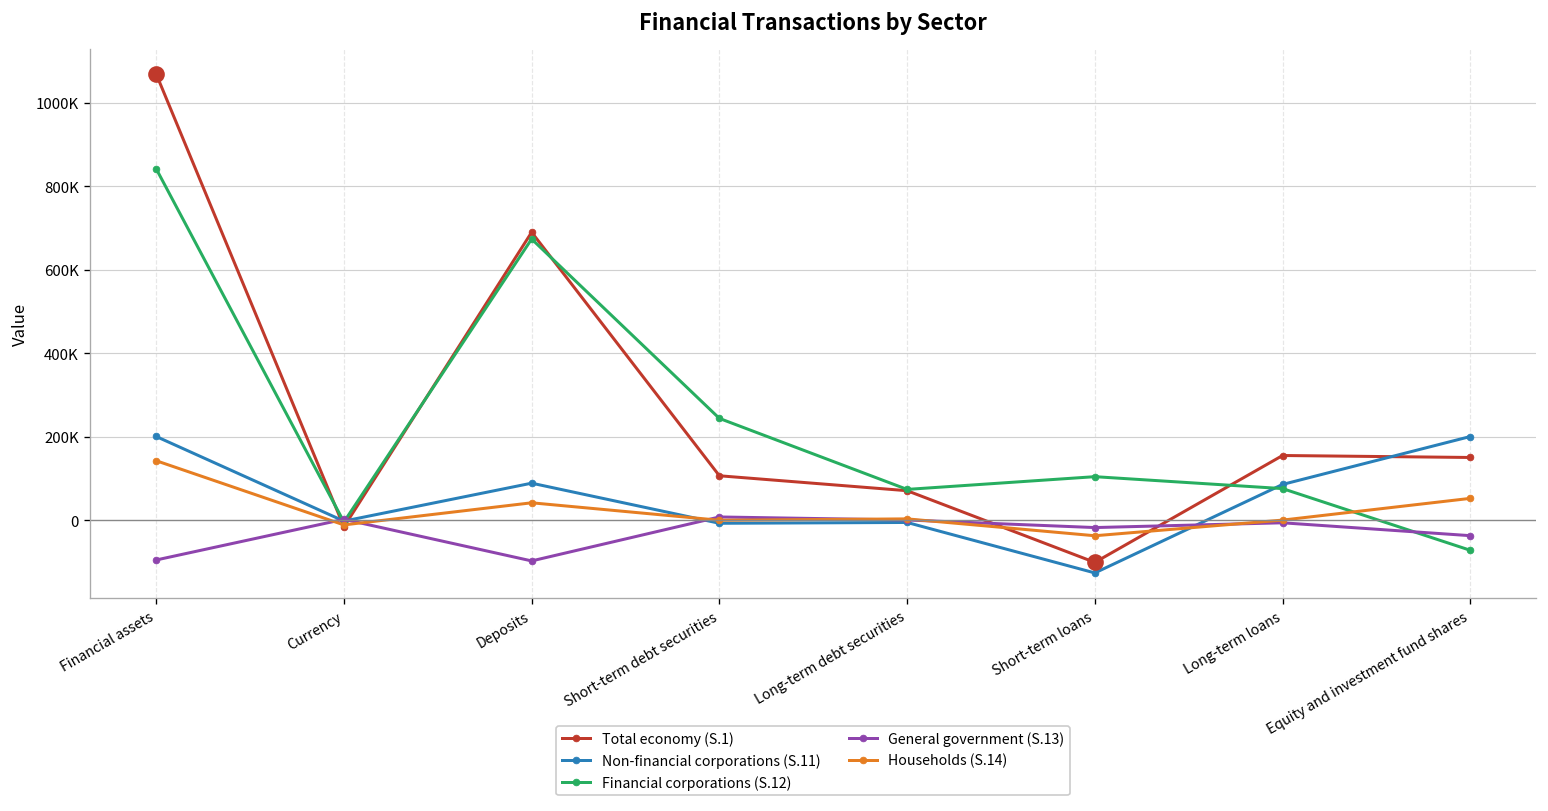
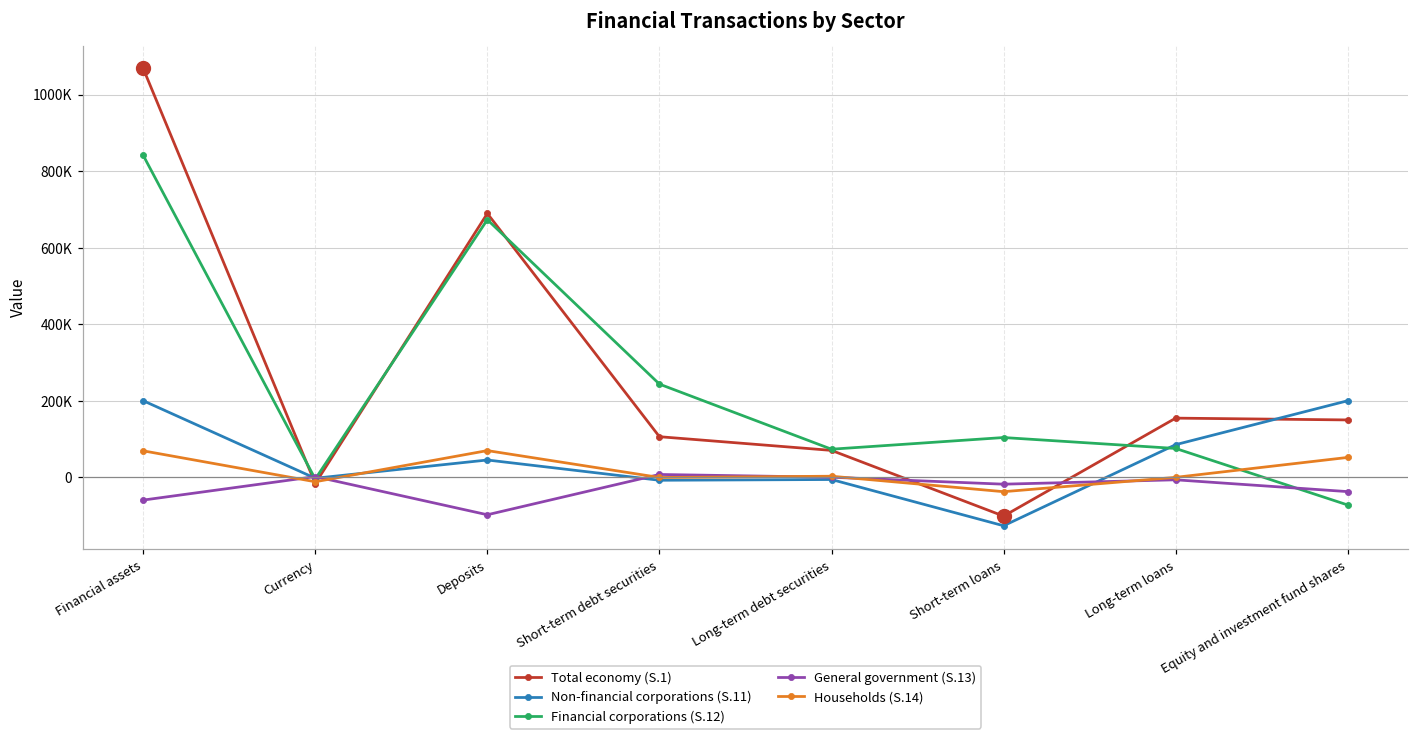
  {
    "Non-financial corporations (S.11)": {
      "Financial assets": 200000,
-     "Deposits": 90000,
+     "Deposits": 50000,
      "Short-term loans": -130000,
      "Long-term loans": 90000,
      "Equity and investment fund shares": 200000
    },
    "Financial corporations (S.12)": {
      "Financial assets": 840000,
      "Deposits": 670000,
      "Short-term debt securities": 240000,
      "Short-term loans": 100000,
      "Long-term loans": 80000,
      "Equity and investment fund shares": -70000
    },
    "General government (S.13)": {
-     "Financial assets": -100000,
+     "Financial assets": -60000,
      "Deposits": -100000,
      "Short-term debt securities": 10000,
      "Short-term loans": -20000,
      "Equity and investment fund shares": -40000
    },
    "Households (S.14)": {
-     "Financial assets": 140000,
-     "Deposits": 40000,
+     "Financial assets": 70000,
+     "Deposits": 70000,
      "Short-term loans": -40000,
      "Equity and investment fund shares": 50000
    }
  }
